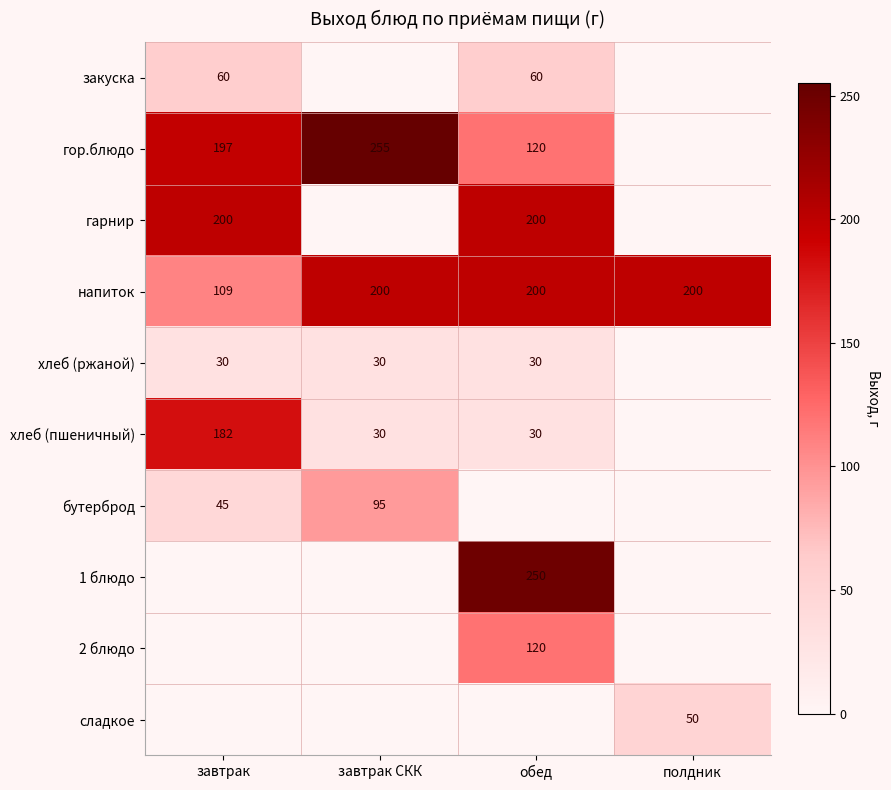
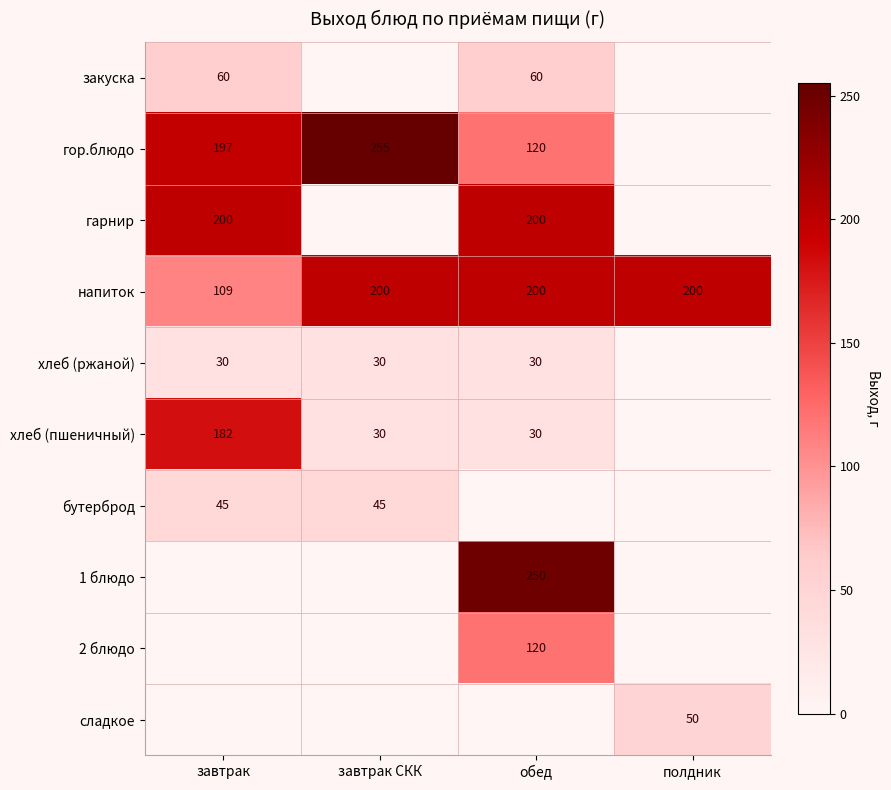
  {
    "закуска": {
      "завтрак": 60,
      "обед": 60
    },
    "гор.блюдо": {
      "завтрак": 197,
      "завтрак СКК": 255,
      "обед": 120
    },
    "гарнир": {
      "завтрак": 200,
      "обед": 200
    },
    "напиток": {
      "завтрак": 109,
      "завтрак СКК": 200,
      "обед": 200,
      "полдник": 200
    },
    "хлеб (ржаной)": {
      "завтрак": 30,
      "завтрак СКК": 30,
      "обед": 30
    },
    "хлеб (пшеничный)": {
      "завтрак": 182,
      "завтрак СКК": 30,
      "обед": 30
    },
    "бутерброд": {
      "завтрак": 45,
-     "завтрак СКК": 95
+     "завтрак СКК": 45
    },
    "1 блюдо": {
      "обед": 250
    },
    "2 блюдо": {
      "обед": 120
    },
    "сладкое": {
      "полдник": 50
    }
  }
